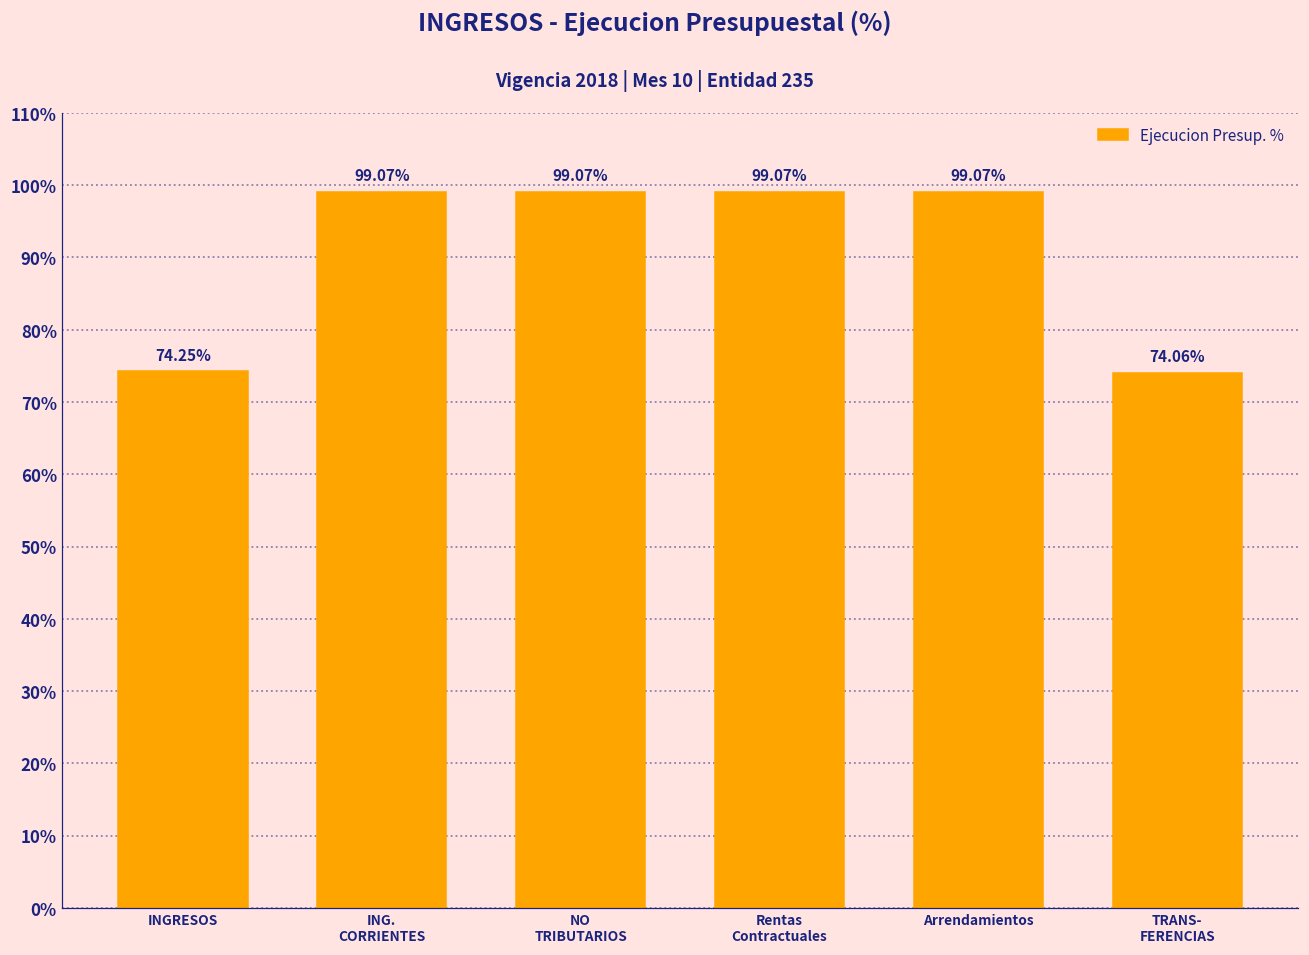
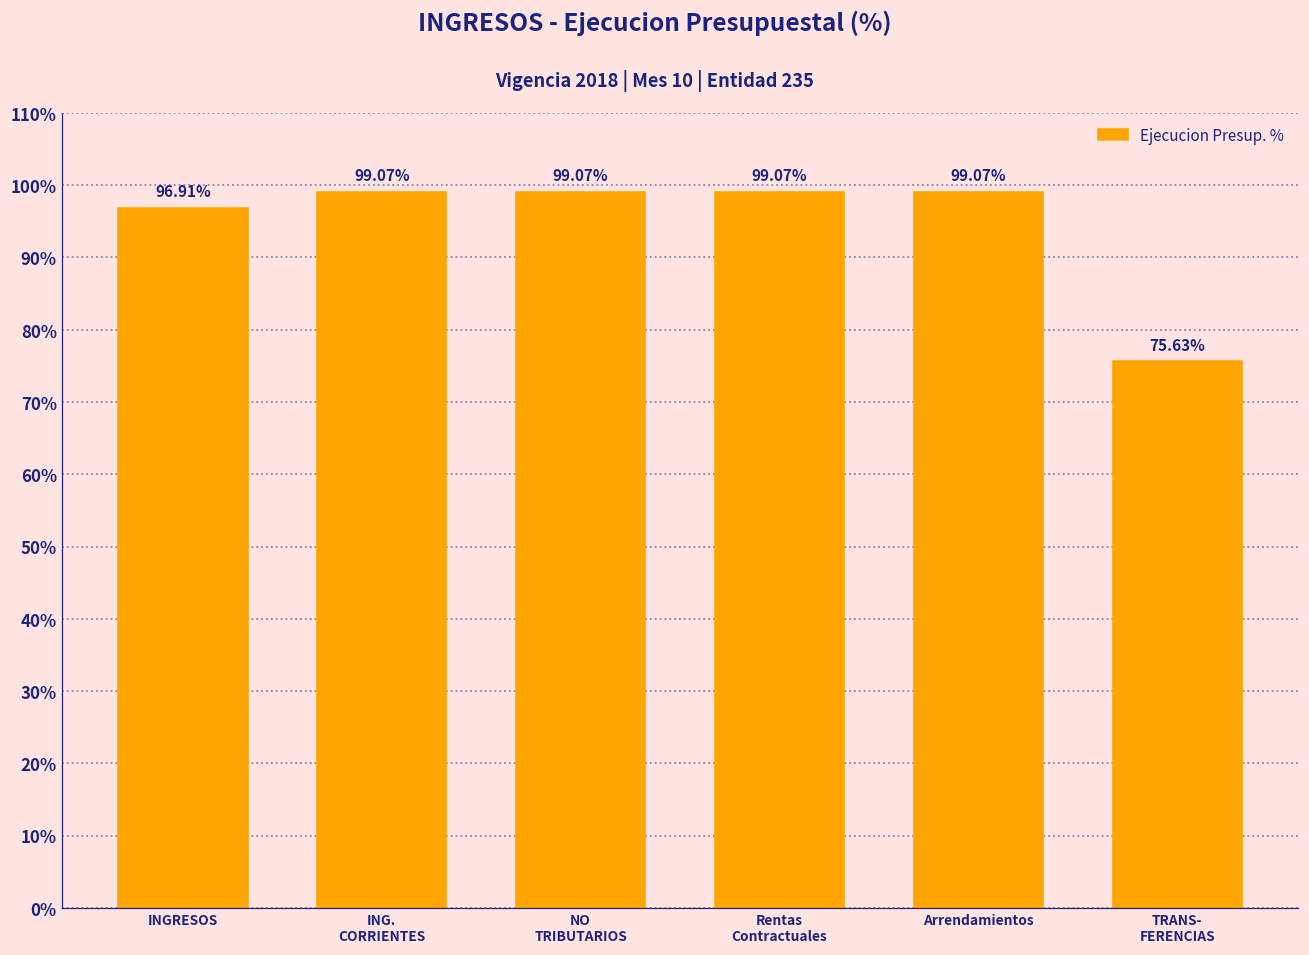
  {
-   "INGRESOS": "74.25%",
+   "INGRESOS": "96.91%",
    "ING. CORRIENTES": "99.07%",
    "NO TRIBUTARIOS": "99.07%",
    "Rentas Contractuales": "99.07%",
    "Arrendamientos": "99.07%",
-   "TRANS- FERENCIAS": "74.06%"
+   "TRANS- FERENCIAS": "75.63%"
  }
